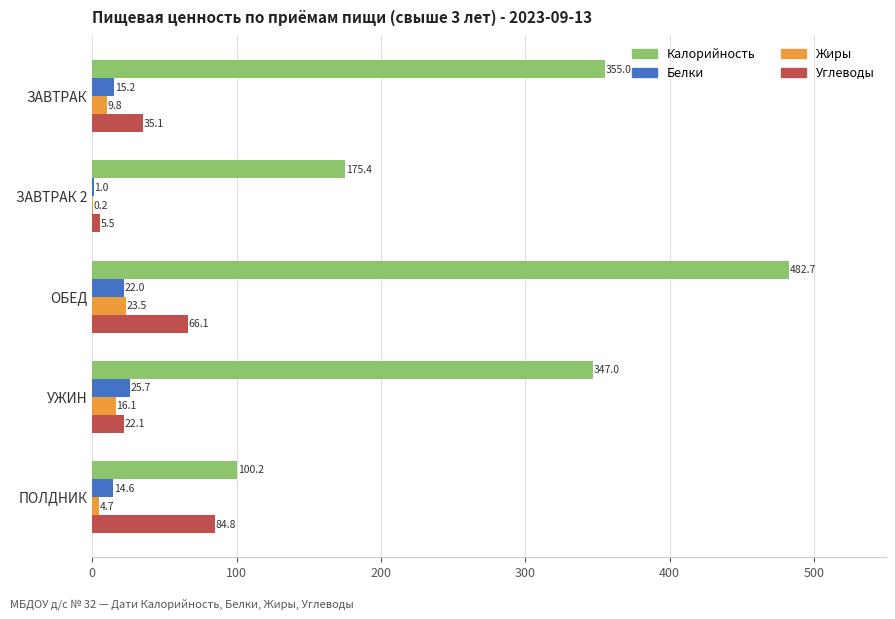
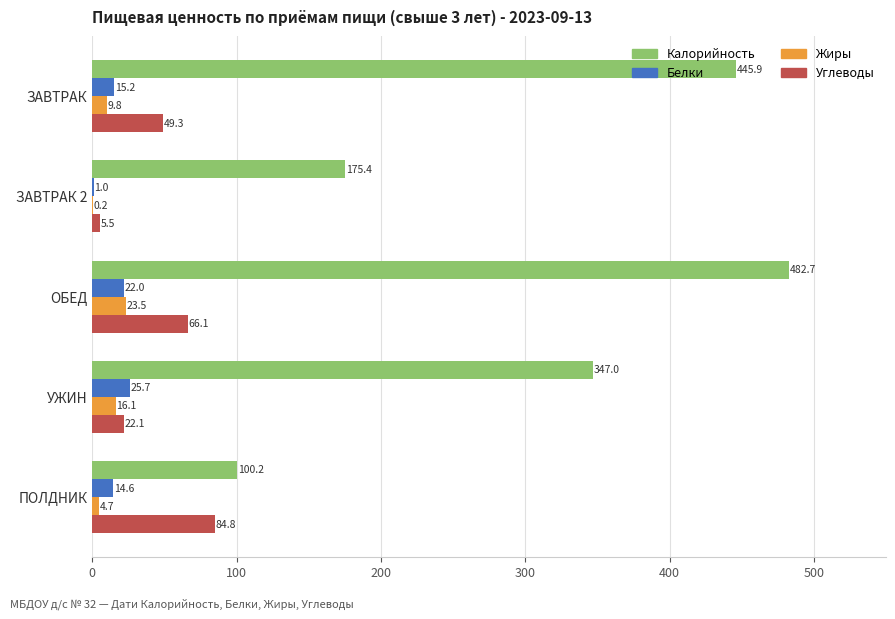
  {
    "Калорийность": {
-     "ЗАВТРАК": 355.0,
+     "ЗАВТРАК": 445.9,
      "ЗАВТРАК 2": 175.4,
      "ОБЕД": 482.7,
      "УЖИН": 347.0,
      "ПОЛДНИК": 100.2
    },
    "Белки": {
      "ЗАВТРАК": 15.2,
      "ЗАВТРАК 2": 1.0,
      "ОБЕД": 22.0,
      "УЖИН": 25.7,
      "ПОЛДНИК": 14.6
    },
    "Жиры": {
      "ЗАВТРАК": 9.8,
      "ЗАВТРАК 2": 0.2,
      "ОБЕД": 23.5,
      "УЖИН": 16.1,
      "ПОЛДНИК": 4.7
    },
    "Углеводы": {
-     "ЗАВТРАК": 35.1,
+     "ЗАВТРАК": 49.3,
      "ЗАВТРАК 2": 5.5,
      "ОБЕД": 66.1,
      "УЖИН": 22.1,
      "ПОЛДНИК": 84.8
    }
  }
